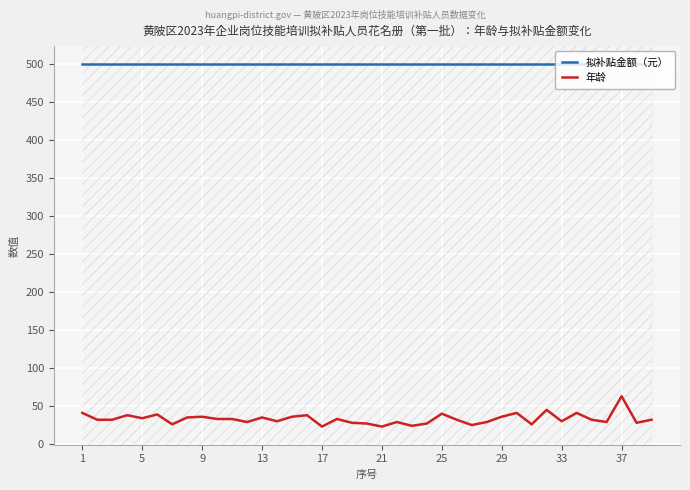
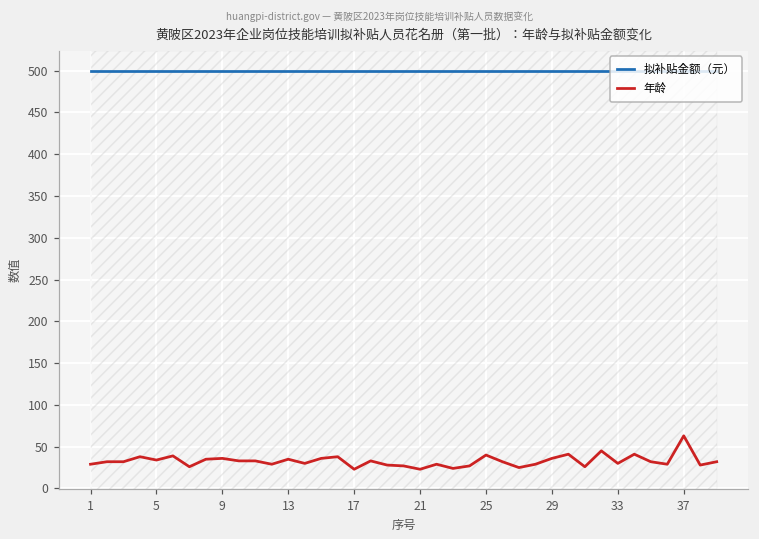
  {
    "拟补贴金额（元）": {
      "1": 500,
      "5": 500,
      "9": 500,
      "13": 500,
      "17": 500,
      "21": 500,
      "25": 500,
      "29": 500
    },
    "年龄": {
-     "1": 40,
+     "1": 30,
      "5": 30,
      "9": 40,
      "13": 40,
      "17": 20,
      "21": 20,
      "25": 40,
      "29": 40,
      "33": 30,
      "37": 60
    }
  }
